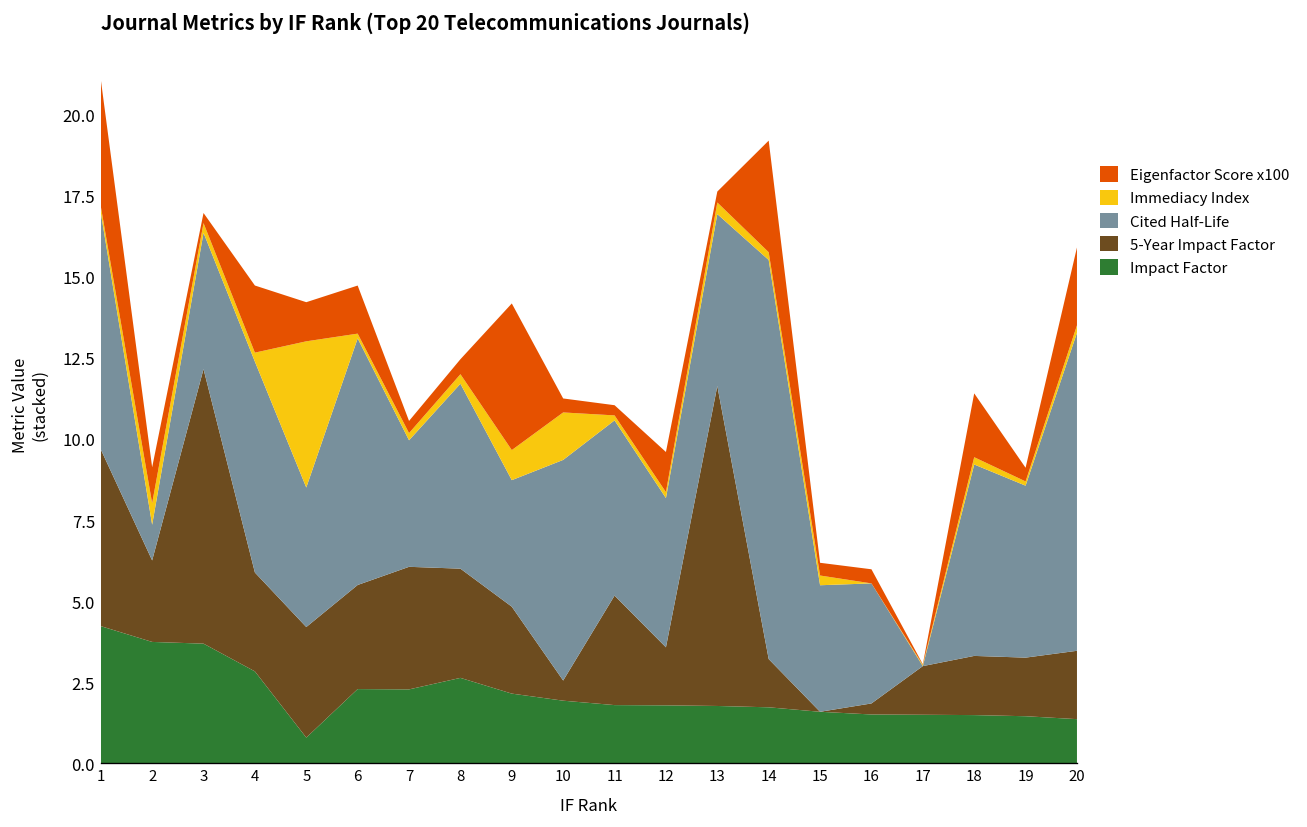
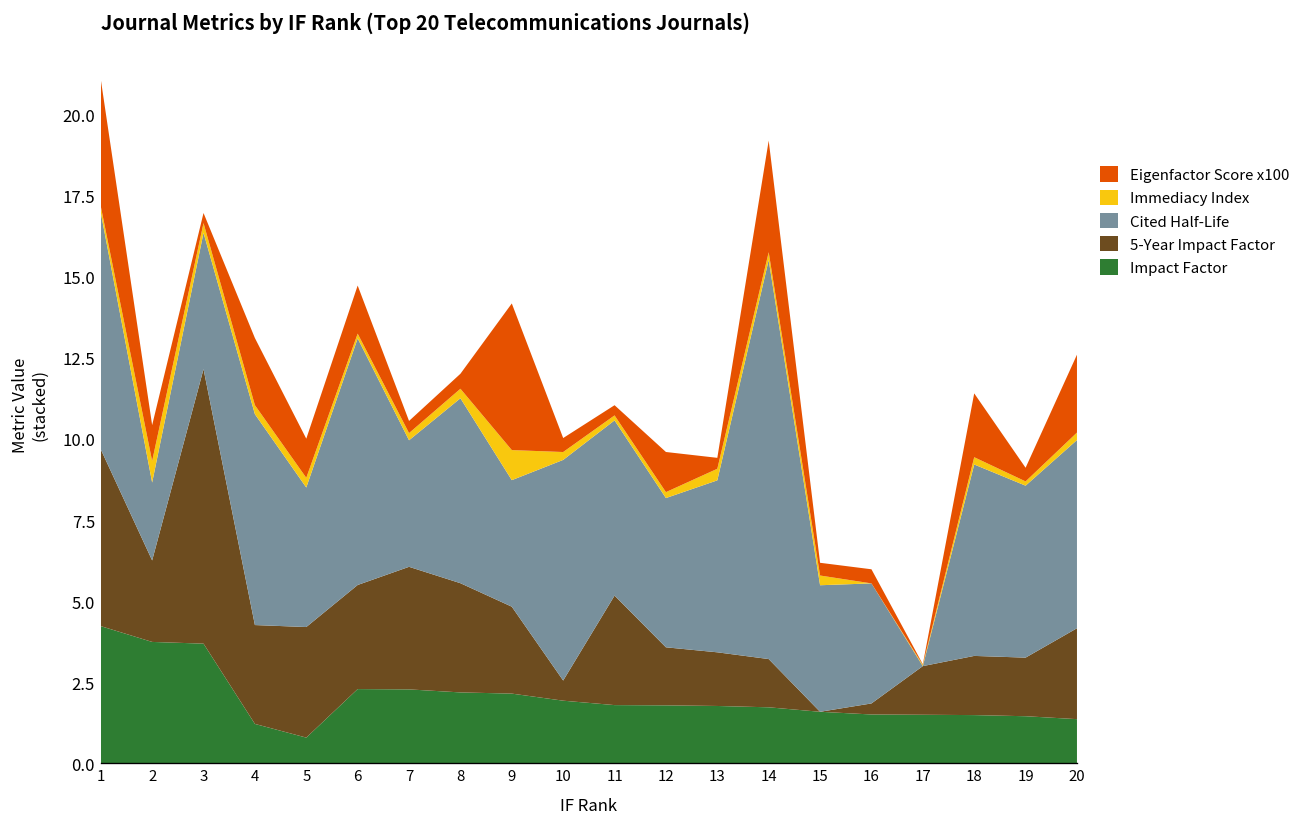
  {
    "Impact Factor": {
-     "4": 2.8,
-     "8": 2.6
+     "4": 1.2,
+     "8": 2.2
    },
    "5-Year Impact Factor": {
-     "13": 9.9,
-     "20": 2.1
+     "13": 1.7,
+     "20": 2.8
    },
    "Cited Half-Life": {
-     "2": 1.1,
-     "20": 9.8
+     "2": 2.4,
+     "20": 5.8
    },
    "Immediacy Index": {
-     "5": 4.5,
-     "10": 1.5
+     "5": 0.3,
+     "10": 0.2
    },
    "Eigenfactor Score x100": {
      "1": 3.9,
      "2": 1.1,
      "3": 0.3,
      "4": 2.1,
      "5": 1.2,
      "6": 1.5,
      "7": 0.4,
      "8": 0.5,
      "9": 4.5,
      "10": 0.4,
      "11": 0.3,
      "12": 1.2,
      "13": 0.3,
      "14": 3.4,
      "15": 0.4,
      "16": 0.4,
      "18": 2.0,
      "19": 0.4,
      "20": 2.4
    }
  }
